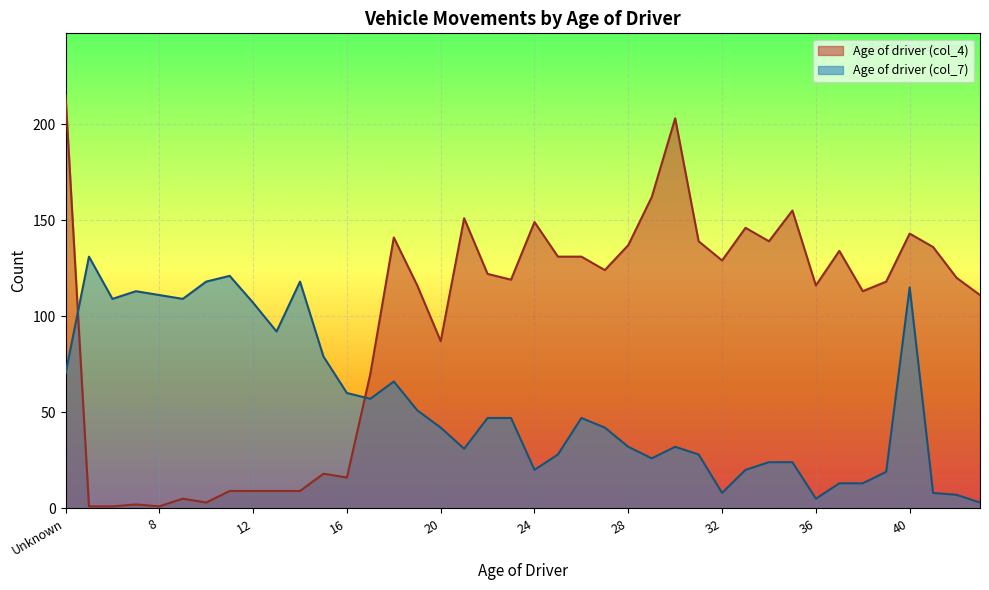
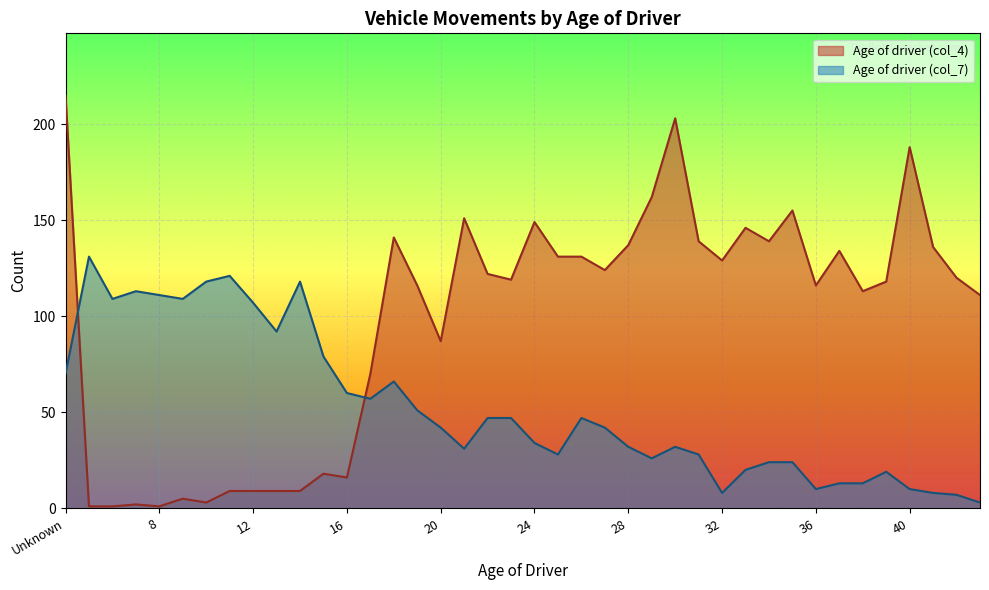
  {
    "Age of driver (col_4)": {
      "Unknown": 215,
      "8": 1,
      "12": 9,
      "16": 16,
      "20": 87,
      "24": 149,
      "28": 137,
      "32": 129,
      "36": 116,
-     "40": 143
+     "40": 188
    },
    "Age of driver (col_7)": {
      "Unknown": 70,
      "8": 111,
      "12": 107,
      "16": 60,
      "20": 42,
-     "24": 20,
+     "24": 34,
      "28": 32,
      "32": 8,
-     "36": 5,
-     "40": 115
+     "36": 10,
+     "40": 10
    }
  }
